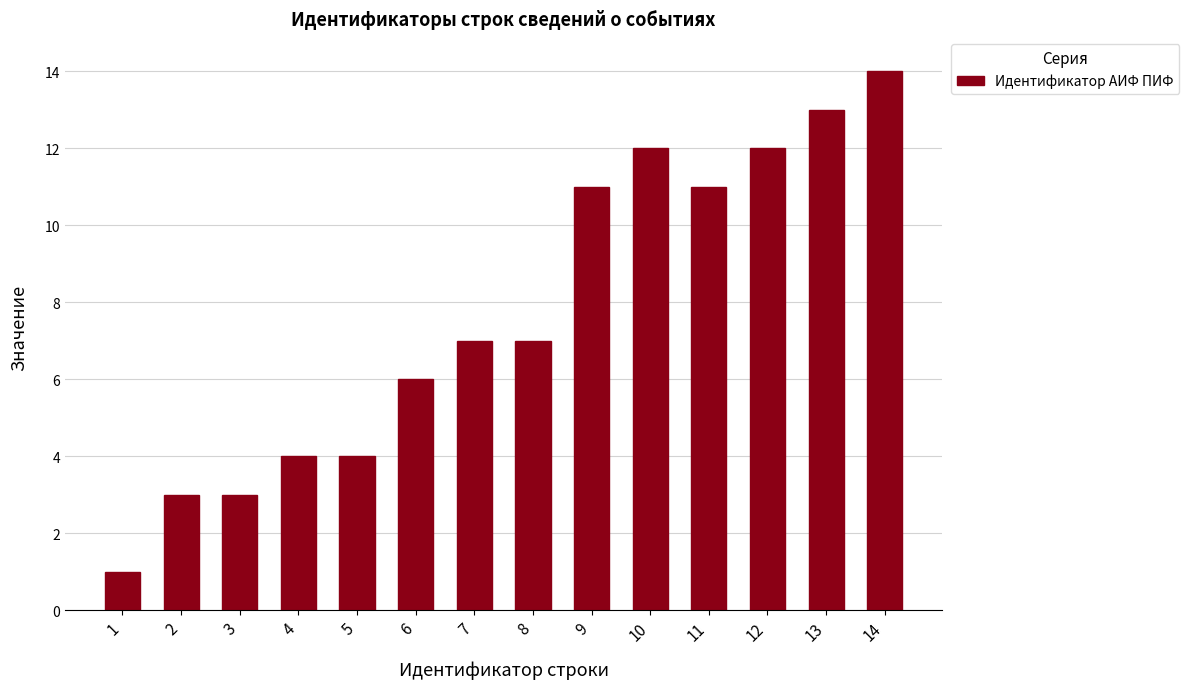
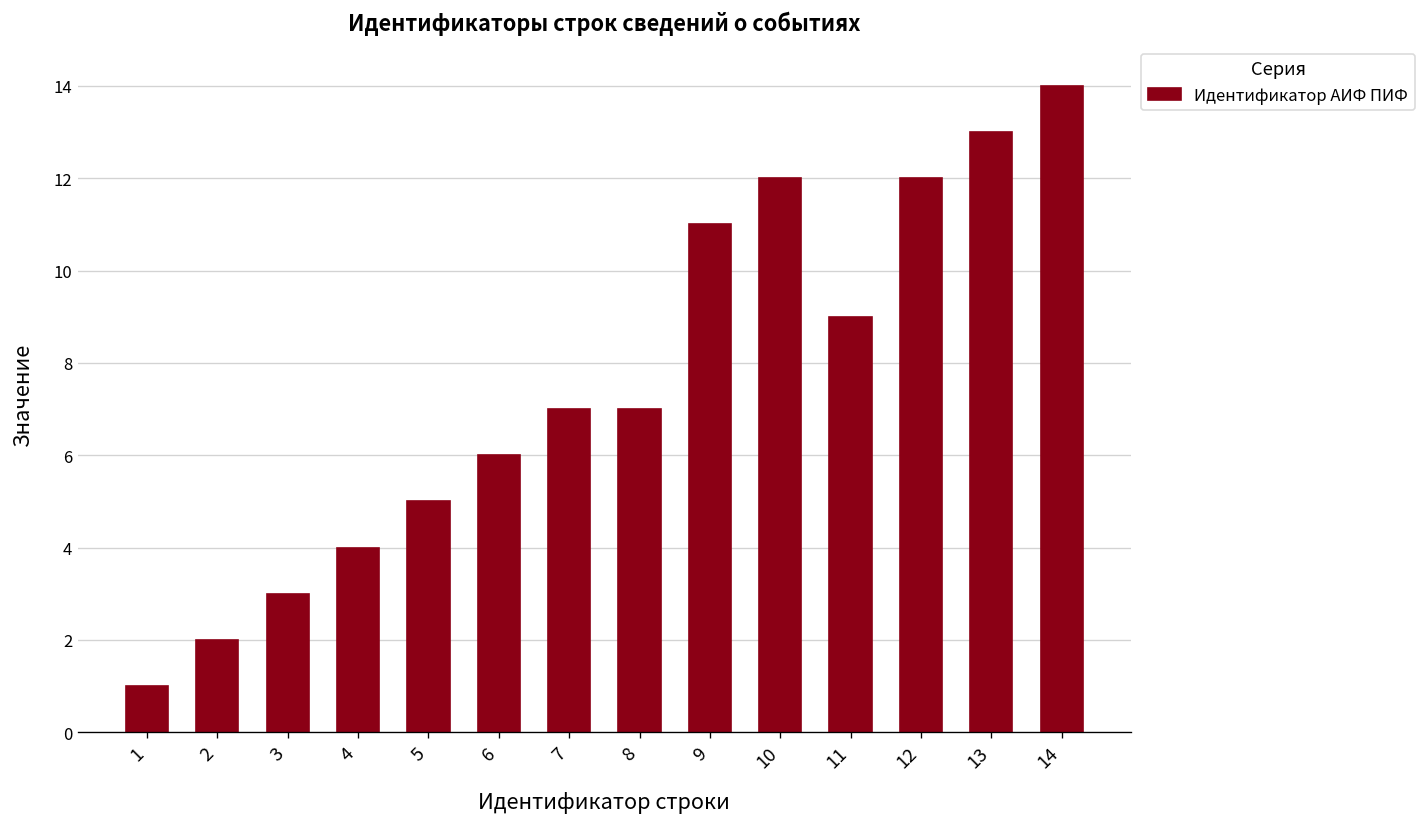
  {
    "1": 1,
-   "2": 3,
+   "2": 2,
    "3": 3,
    "4": 4,
-   "5": 4,
+   "5": 5,
    "6": 6,
    "7": 7,
    "8": 7,
    "9": 11,
    "10": 12,
-   "11": 11,
+   "11": 9,
    "12": 12,
    "13": 13,
    "14": 14
  }
